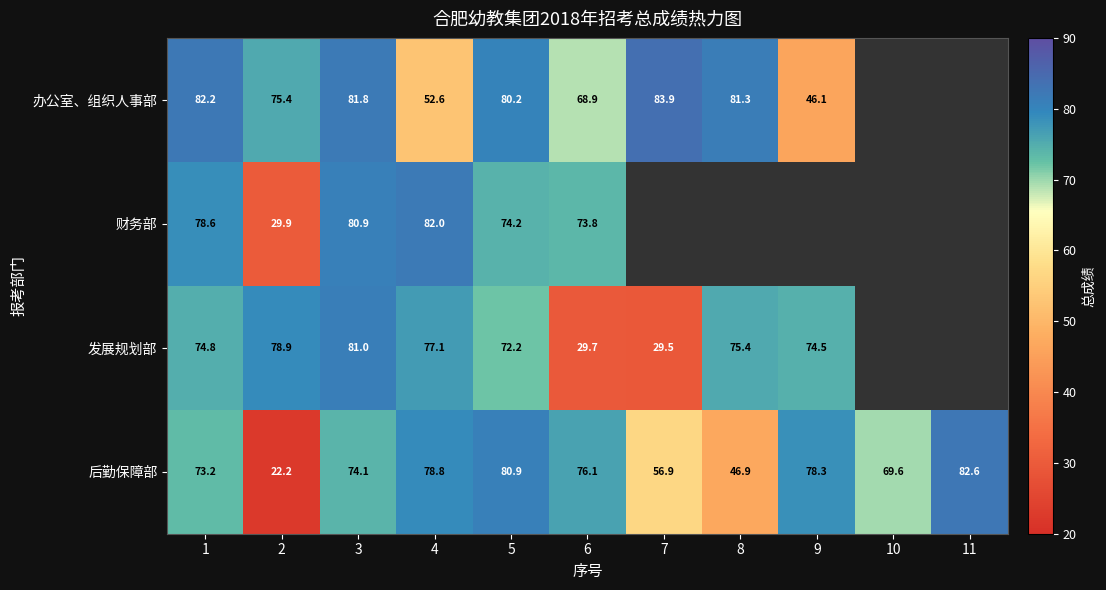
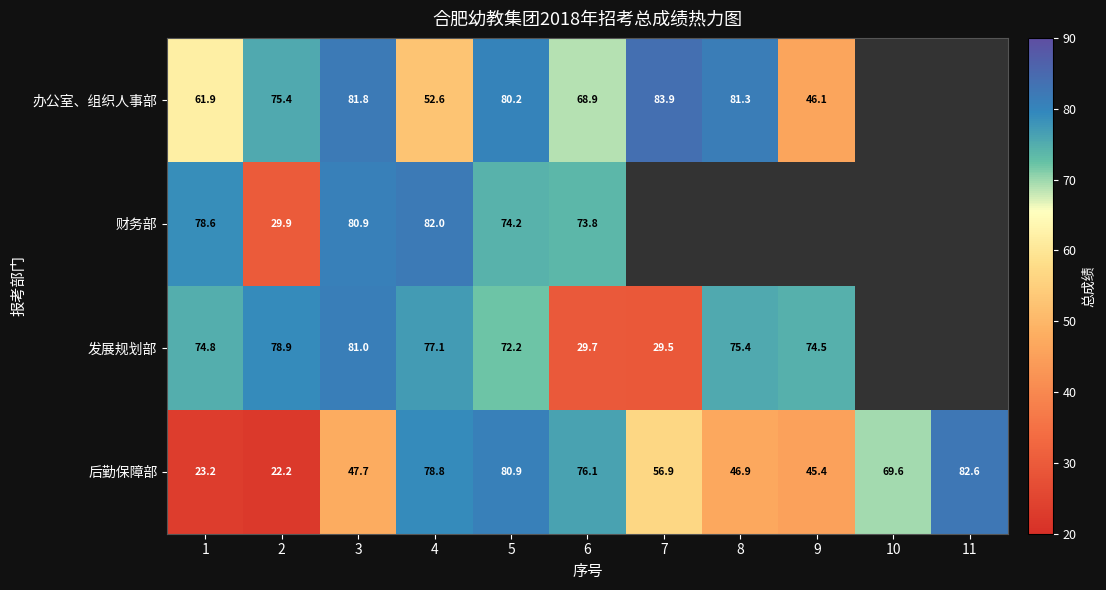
  {
    "办公室、组织人事部": {
-     "1": 82.2,
+     "1": 61.9,
      "2": 75.4,
      "3": 81.8,
      "4": 52.6,
      "5": 80.2,
      "6": 68.9,
      "7": 83.9,
      "8": 81.3,
      "9": 46.1
    },
    "财务部": {
      "1": 78.6,
      "2": 29.9,
      "3": 80.9,
      "4": 82.0,
      "5": 74.2,
      "6": 73.8
    },
    "发展规划部": {
      "1": 74.8,
      "2": 78.9,
      "3": 81.0,
      "4": 77.1,
      "5": 72.2,
      "6": 29.7,
      "7": 29.5,
      "8": 75.4,
      "9": 74.5
    },
    "后勤保障部": {
-     "1": 73.2,
+     "1": 23.2,
      "2": 22.2,
-     "3": 74.1,
+     "3": 47.7,
      "4": 78.8,
      "5": 80.9,
      "6": 76.1,
      "7": 56.9,
      "8": 46.9,
-     "9": 78.3,
+     "9": 45.4,
      "10": 69.6,
      "11": 82.6
    }
  }
